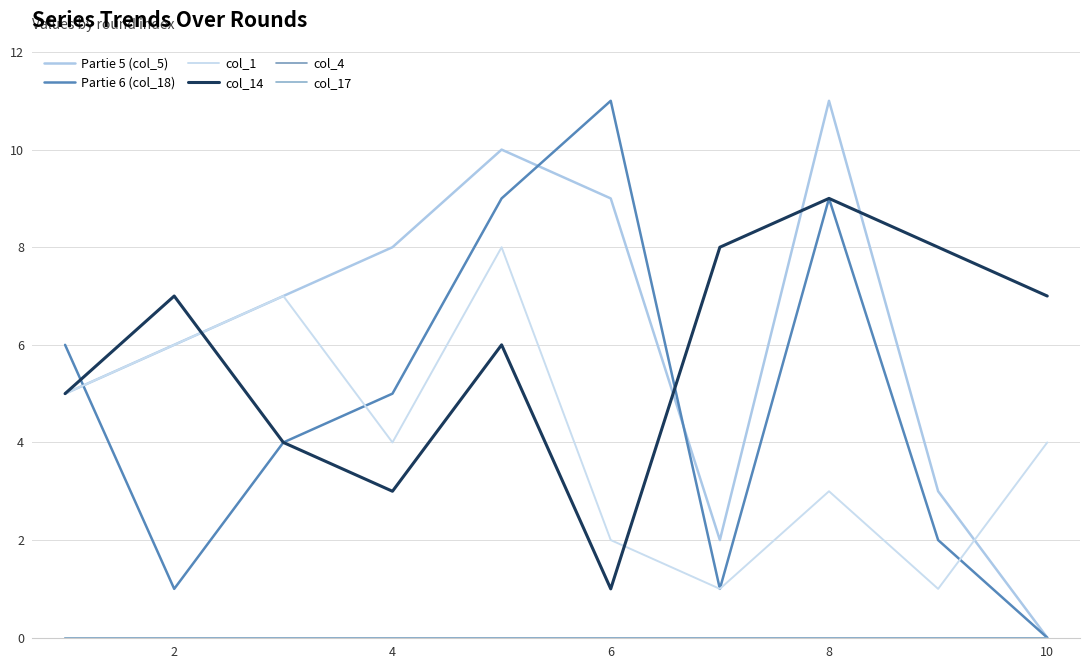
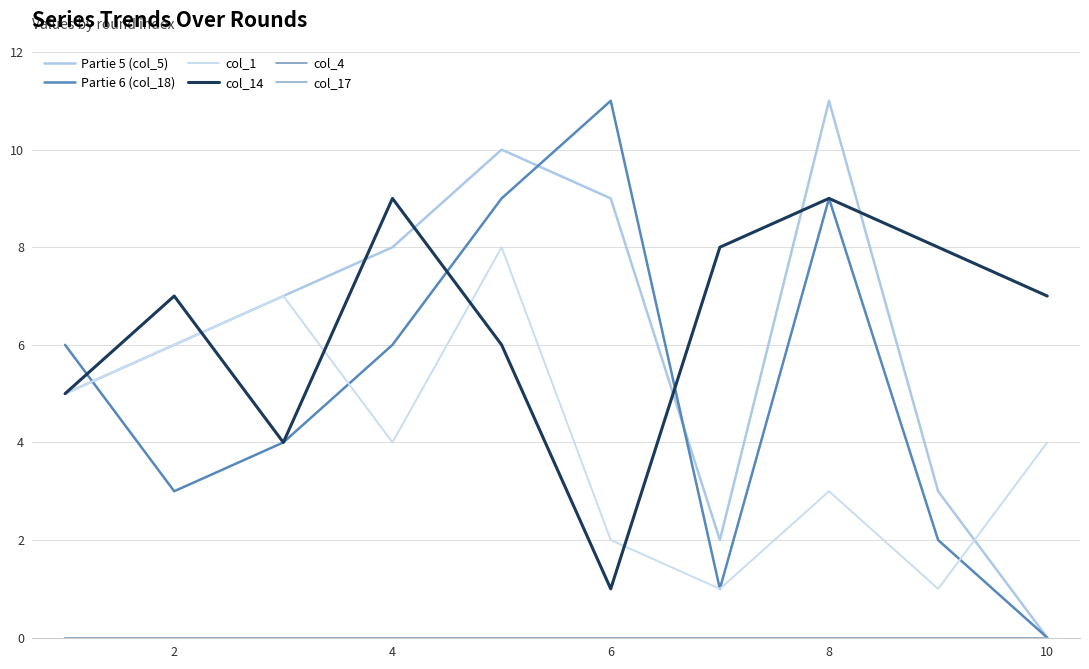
  {
    "Partie 6 (col_18)": {
-     "2": 1,
-     "4": 5,
+     "2": 3,
+     "4": 6,
      "6": 11
    },
    "col_14": {
      "2": 7,
-     "4": 3,
+     "4": 9,
      "6": 1,
      "10": 7
    }
  }
